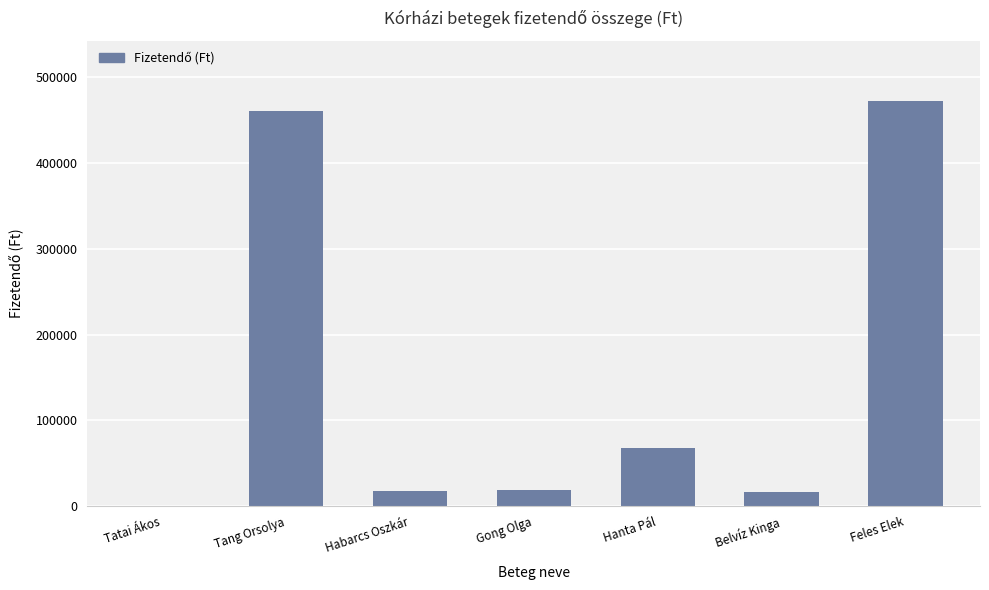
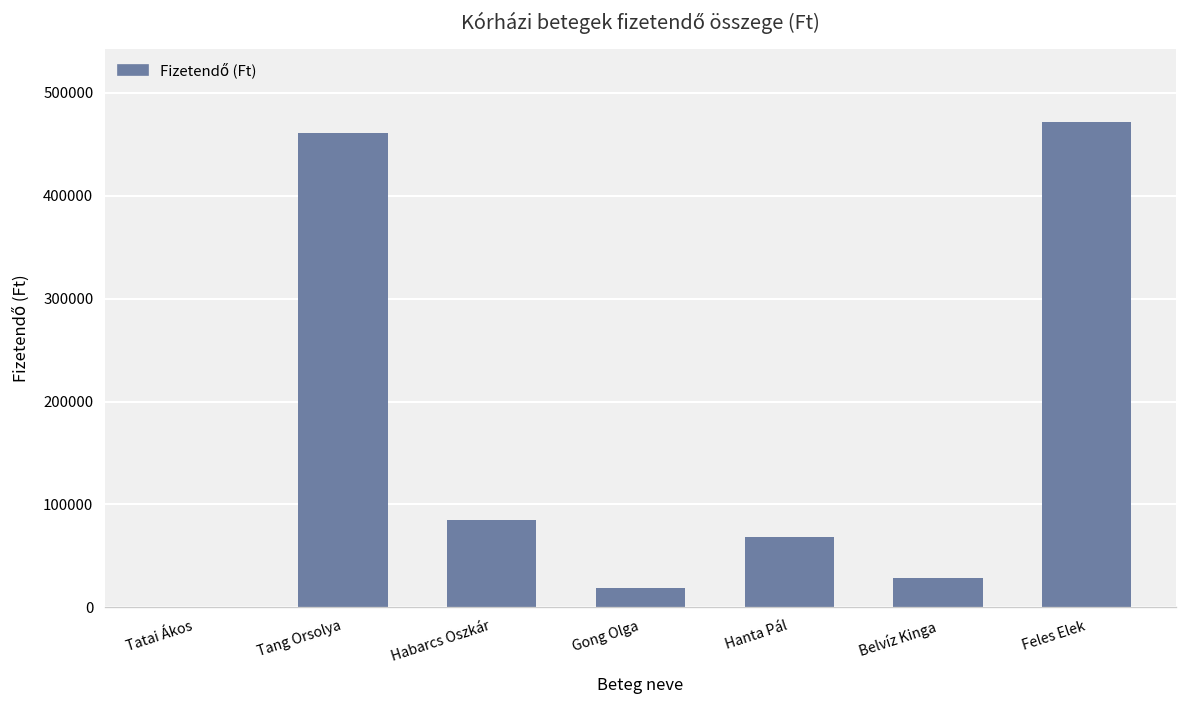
  {
    "Tatai Ákos": 0,
    "Tang Orsolya": 460000,
-   "Habarcs Oszkár": 20000,
+   "Habarcs Oszkár": 80000,
    "Gong Olga": 20000,
    "Hanta Pál": 70000,
-   "Belvíz Kinga": 20000,
+   "Belvíz Kinga": 30000,
    "Feles Elek": 470000
  }
